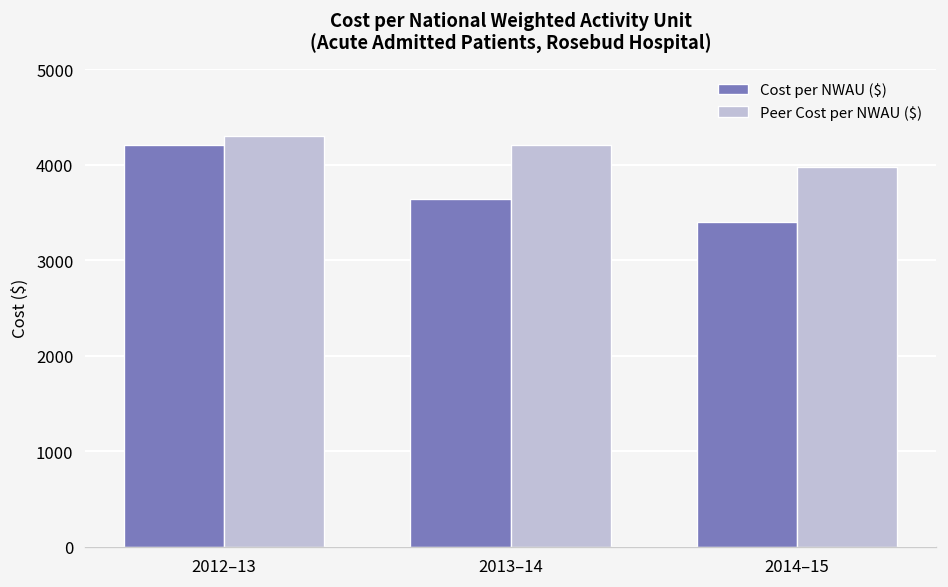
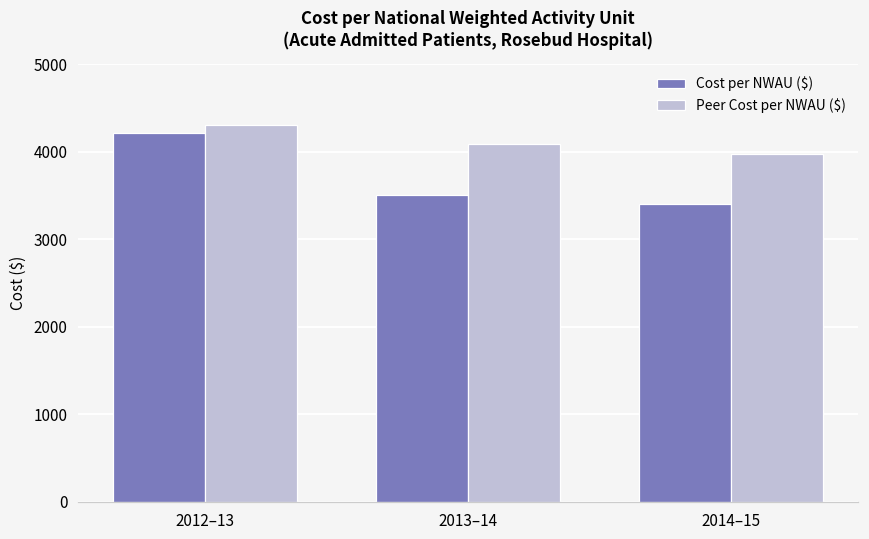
  {
    "Cost per NWAU ($)": {
      "2012–13": 4200,
-     "2013–14": 3600,
+     "2013–14": 3500,
      "2014–15": 3400
    },
    "Peer Cost per NWAU ($)": {
      "2012–13": 4300,
-     "2013–14": 4200,
+     "2013–14": 4100,
      "2014–15": 4000
    }
  }
